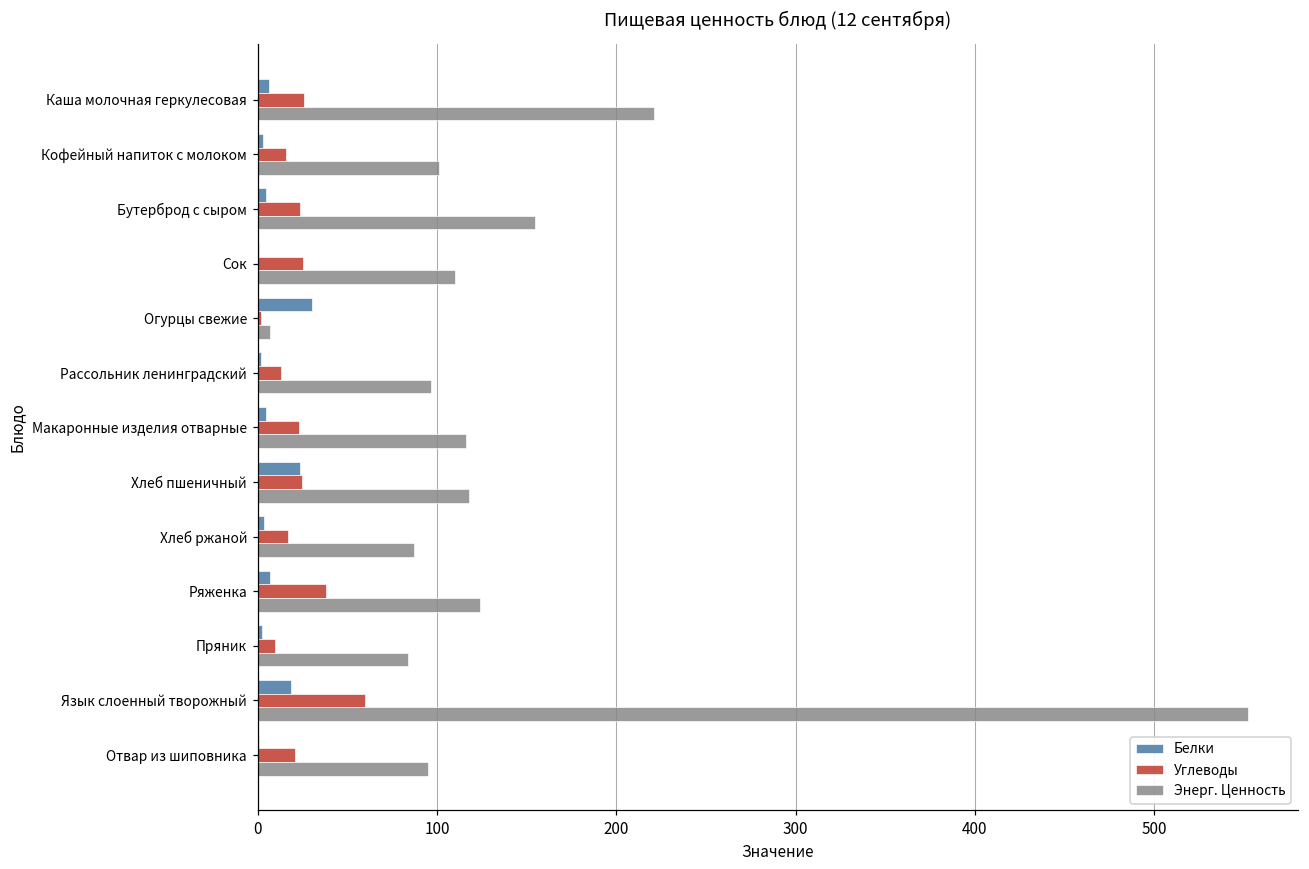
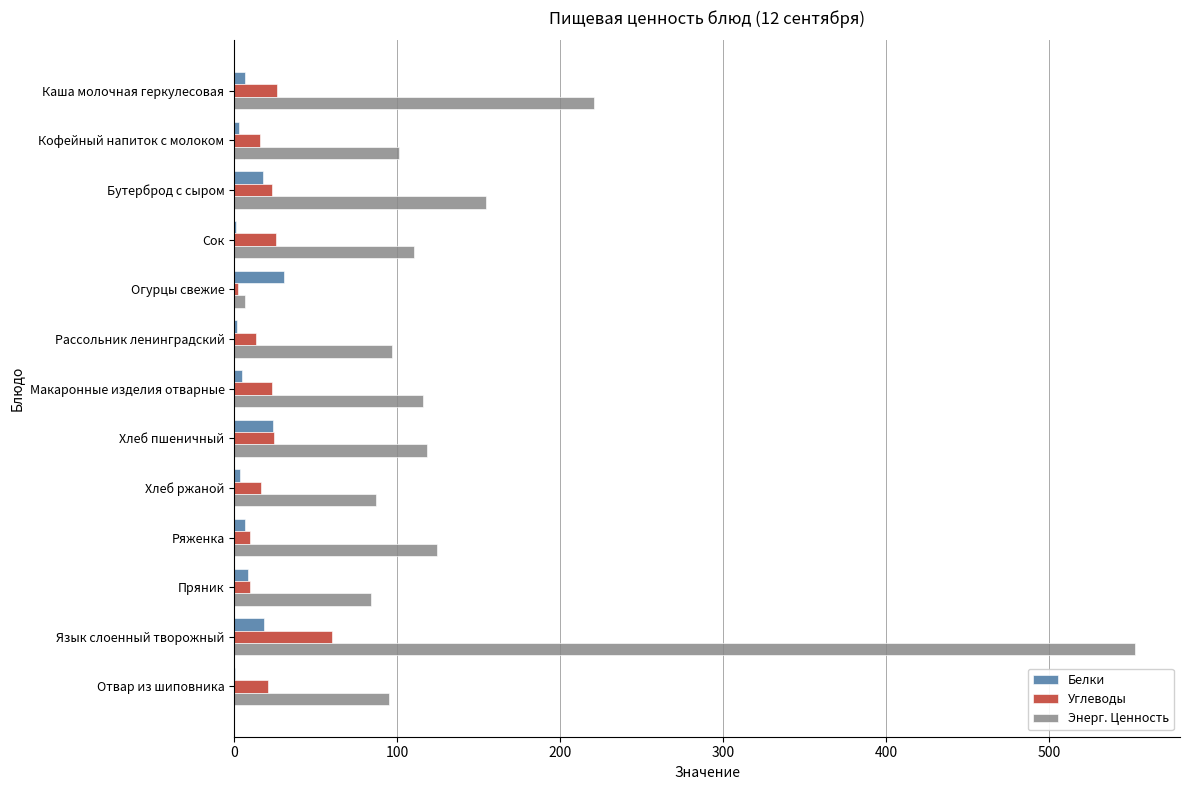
  {
    "Белки": {
      "Каша молочная геркулесовая": 6,
      "Кофейный напиток с молоком": 3,
-     "Бутерброд с сыром": 5,
+     "Бутерброд с сыром": 17,
      "Огурцы свежие": 30,
      "Рассольник ленинградский": 2,
      "Макаронные изделия отварные": 5,
      "Хлеб пшеничный": 24,
      "Хлеб ржаной": 3,
      "Ряженка": 7,
-     "Пряник": 2,
+     "Пряник": 8,
      "Язык слоенный творожный": 18
    },
    "Углеводы": {
      "Каша молочная геркулесовая": 26,
      "Кофейный напиток с молоком": 16,
      "Бутерброд с сыром": 23,
      "Сок": 25,
      "Огурцы свежие": 2,
      "Рассольник ленинградский": 13,
      "Макаронные изделия отварные": 23,
      "Хлеб пшеничный": 25,
      "Хлеб ржаной": 17,
-     "Ряженка": 38,
+     "Ряженка": 10,
      "Пряник": 9,
      "Язык слоенный творожный": 60,
      "Отвар из шиповника": 21
    },
    "Энерг. Ценность": {
      "Каша молочная геркулесовая": 221,
      "Кофейный напиток с молоком": 101,
      "Бутерброд с сыром": 155,
      "Сок": 110,
      "Огурцы свежие": 7,
      "Рассольник ленинградский": 97,
      "Макаронные изделия отварные": 116,
      "Хлеб пшеничный": 118,
      "Хлеб ржаной": 87,
      "Ряженка": 124,
      "Пряник": 84,
      "Язык слоенный творожный": 553,
      "Отвар из шиповника": 95
    }
  }
